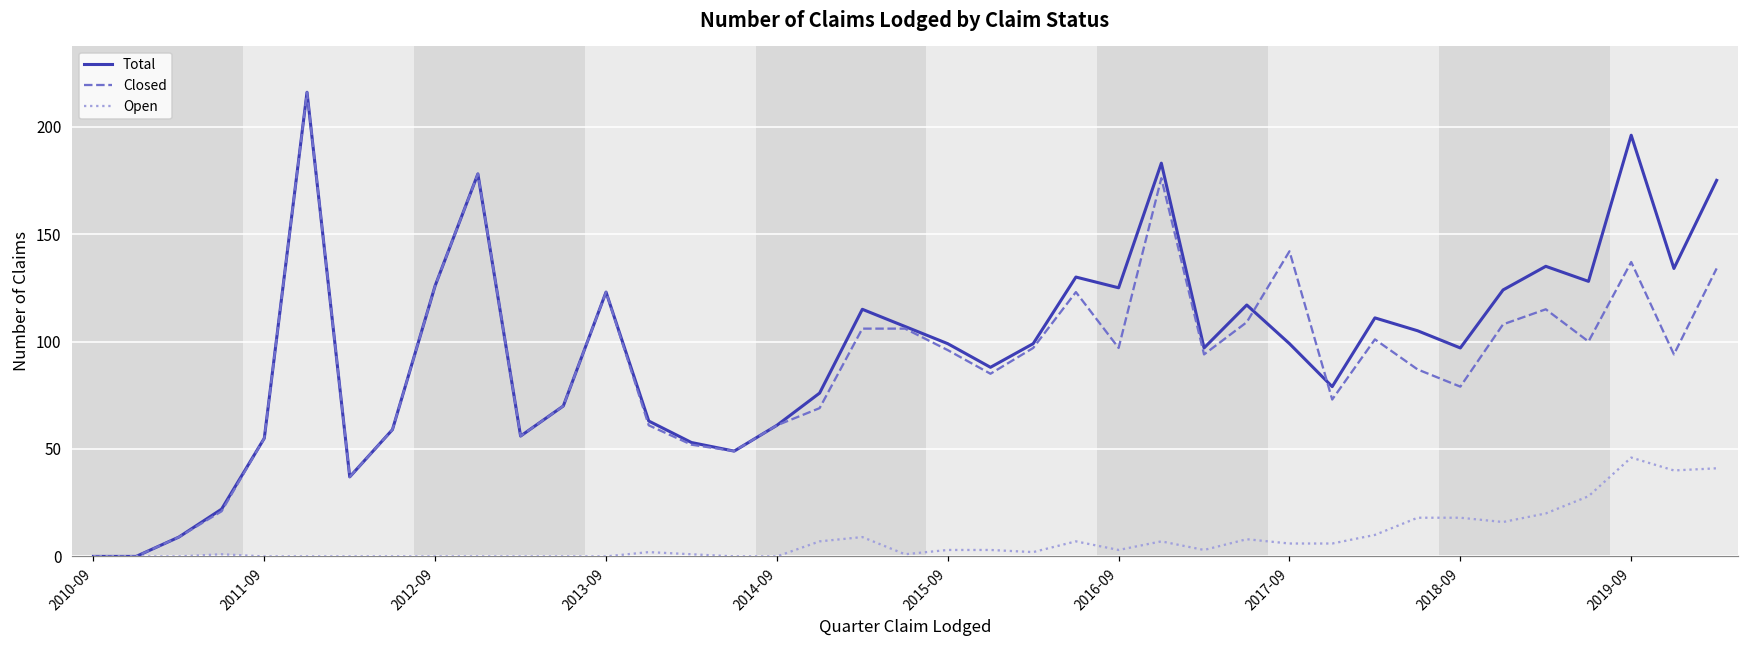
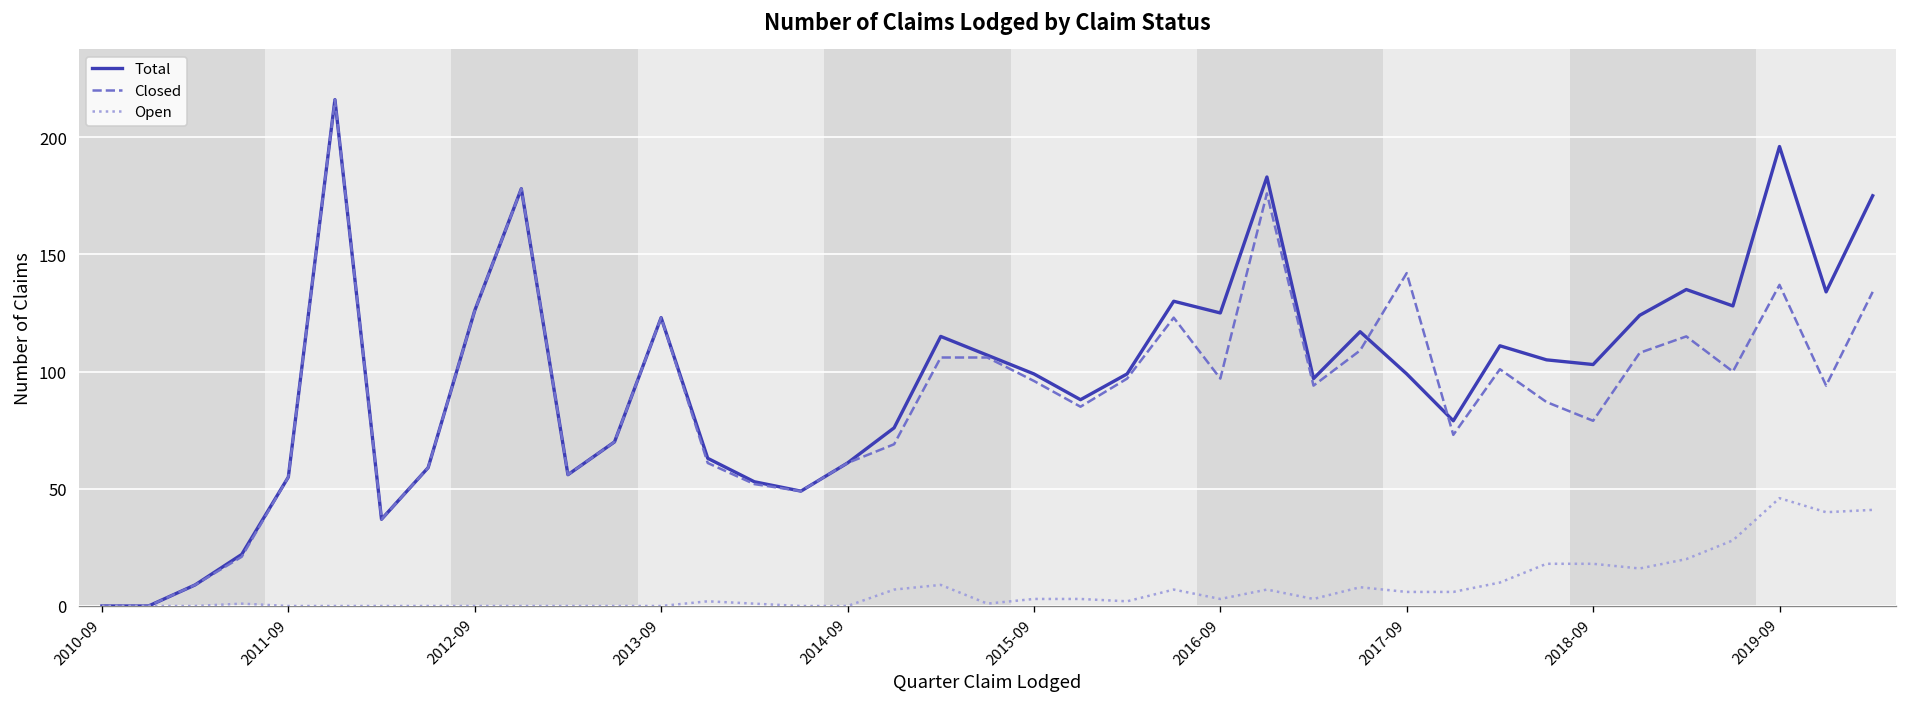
  {
    "Total": {
      "2015-09": 99,
      "2016-09": 125,
      "2017-09": 99,
-     "2018-09": 97,
+     "2018-09": 103,
      "2019-09": 196
    },
    "Closed": {
      "2015-09": 96,
      "2016-09": 97,
      "2017-09": 142,
      "2018-09": 79,
      "2019-09": 137
    },
    "Open": {
      "2011-09": 0,
      "2012-09": 0,
      "2013-09": 0,
      "2014-09": 0,
      "2015-09": 3,
      "2016-09": 3,
      "2017-09": 6,
      "2018-09": 18,
      "2019-09": 46
    }
  }
